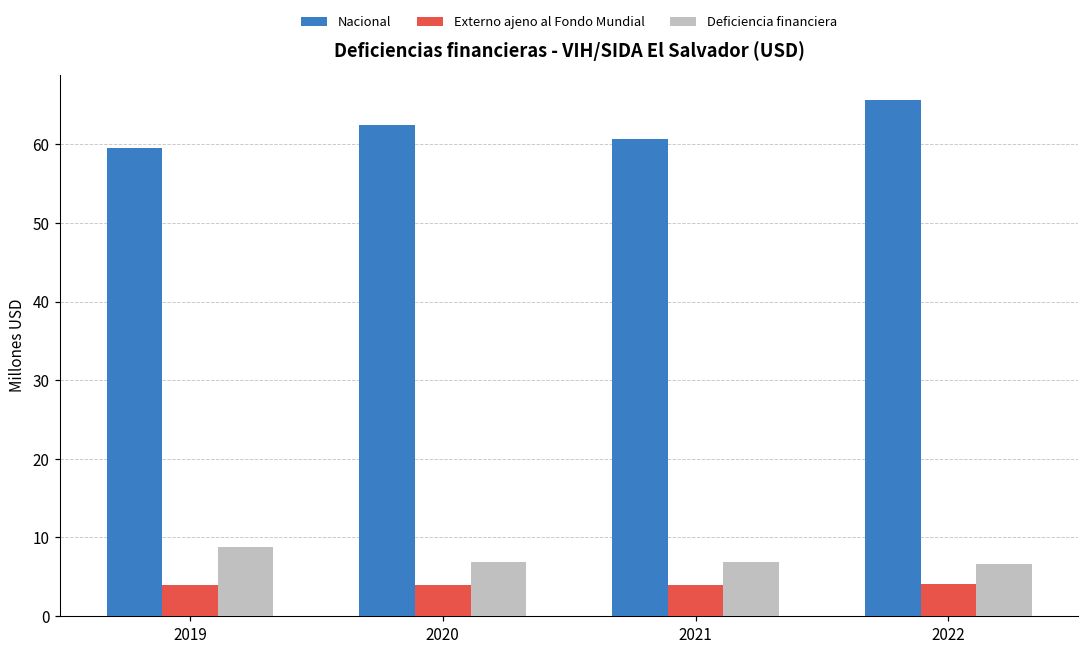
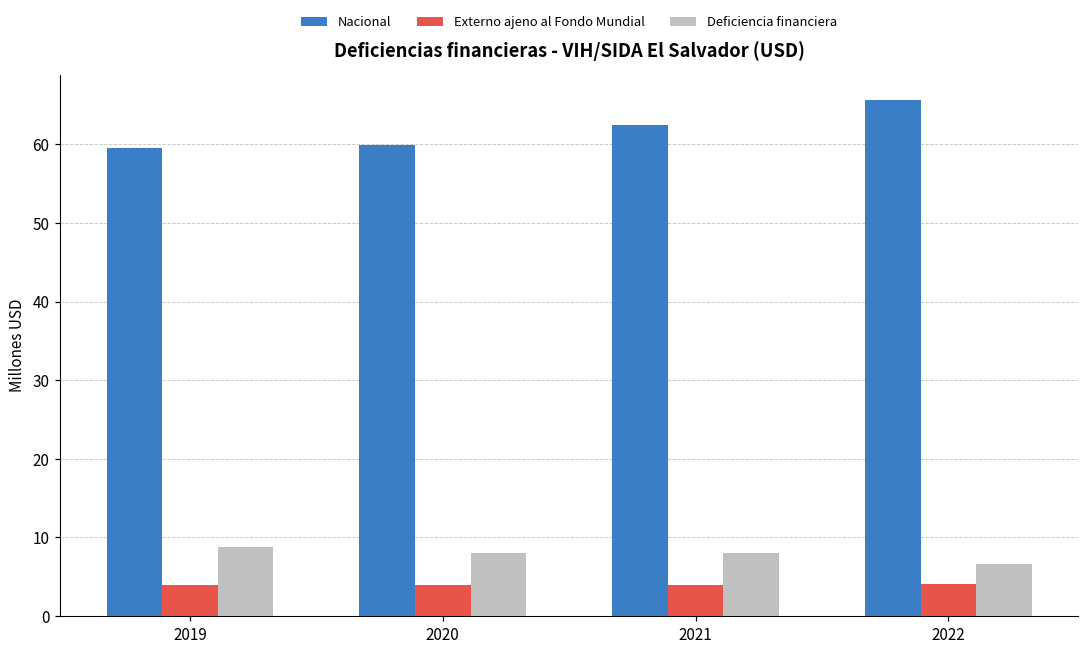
  {
    "Nacional": {
      "2019": 60,
-     "2020": 62,
-     "2021": 61,
+     "2020": 60,
+     "2021": 62,
      "2022": 66
    },
    "Externo ajeno al Fondo Mundial": {
      "2019": 4,
      "2020": 4,
      "2021": 4,
      "2022": 4
    },
    "Deficiencia financiera": {
      "2019": 9,
-     "2020": 7,
-     "2021": 7,
+     "2020": 8,
+     "2021": 8,
      "2022": 7
    }
  }
